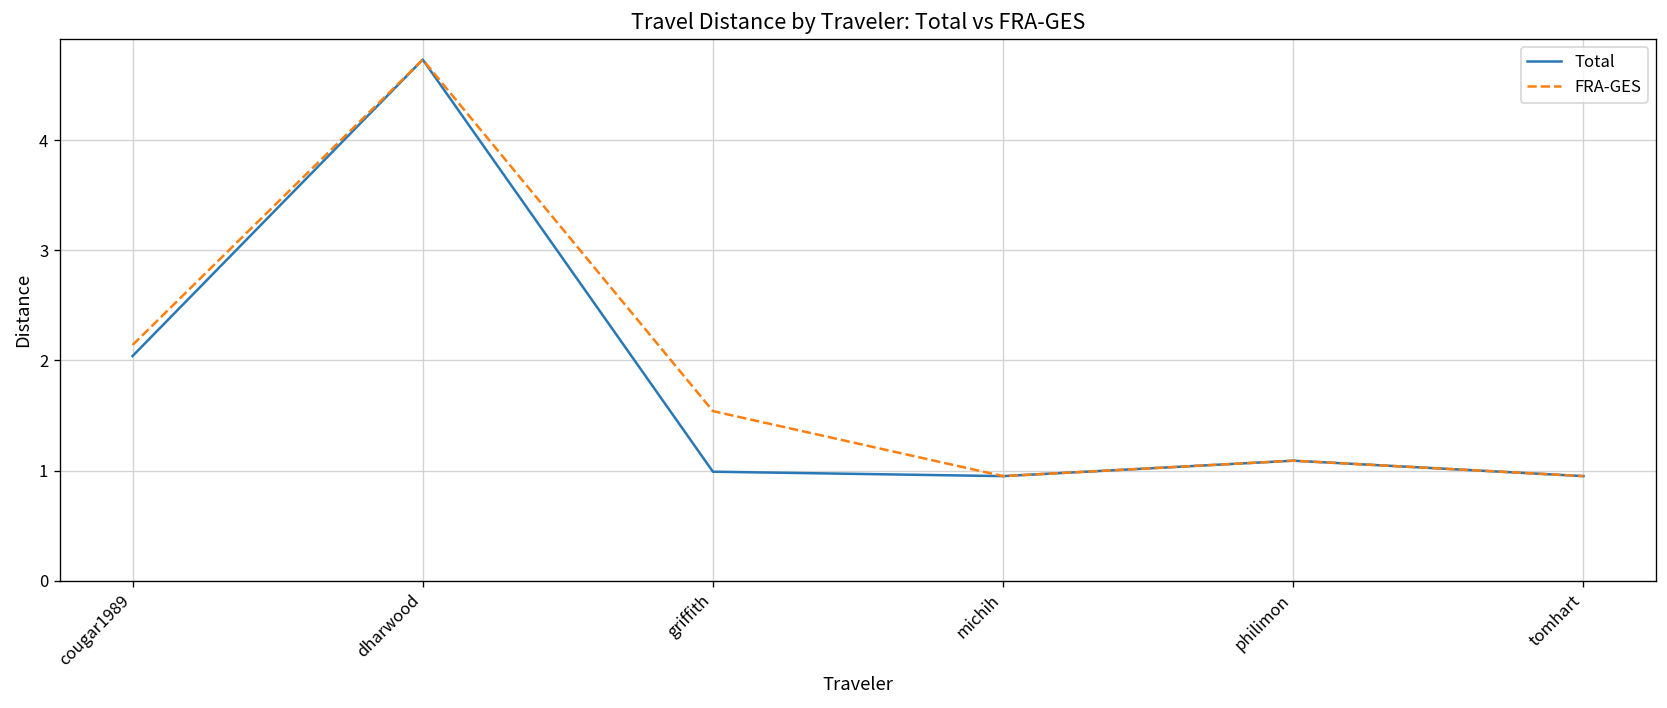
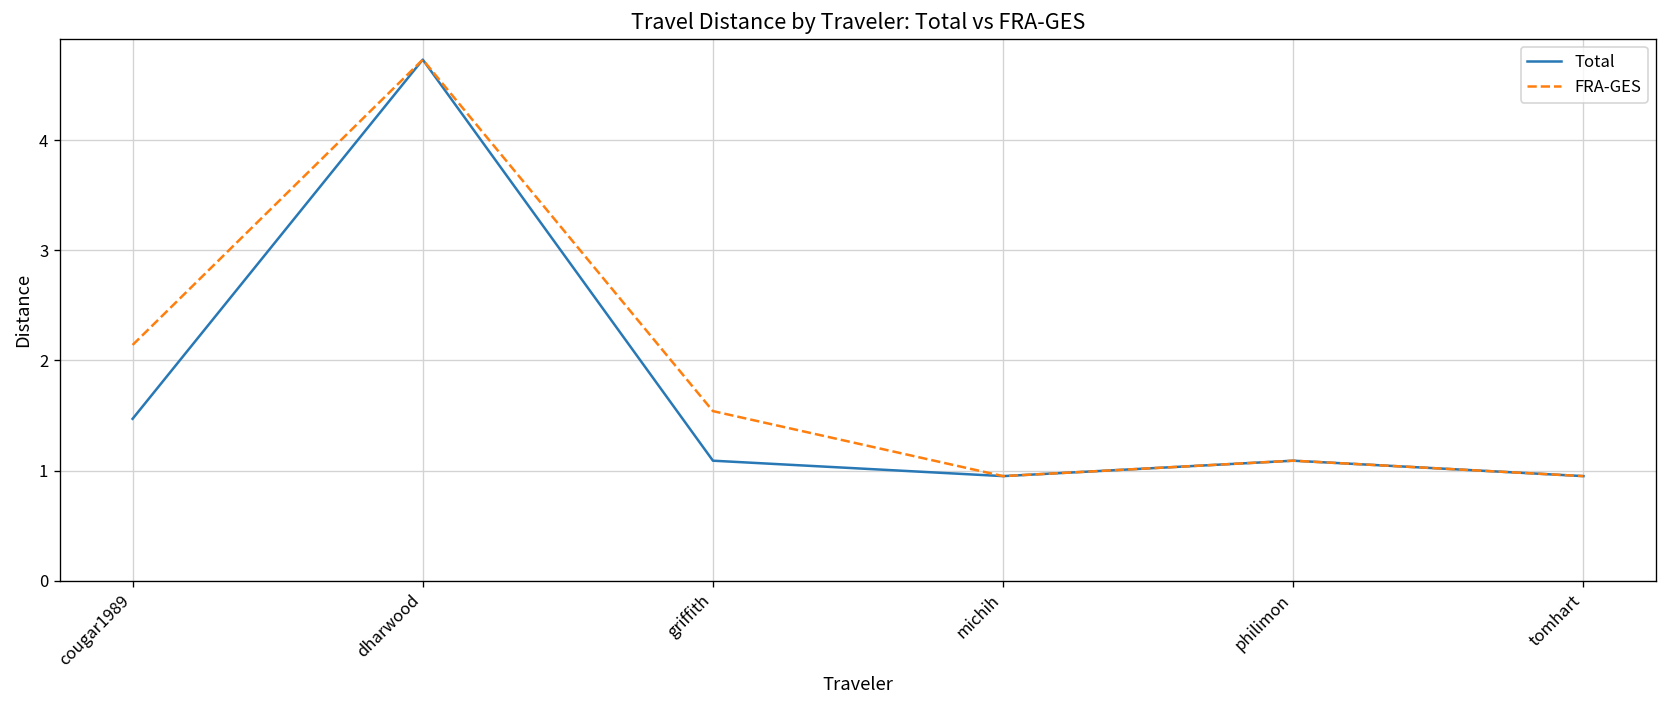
  {
    "Total": {
-     "cougar1989": 2.0,
-     "griffith": 1.0
+     "cougar1989": 1.5,
+     "griffith": 1.1
    },
    "FRA-GES": {
      "cougar1989": 2.1,
      "griffith": 1.5
    }
  }
